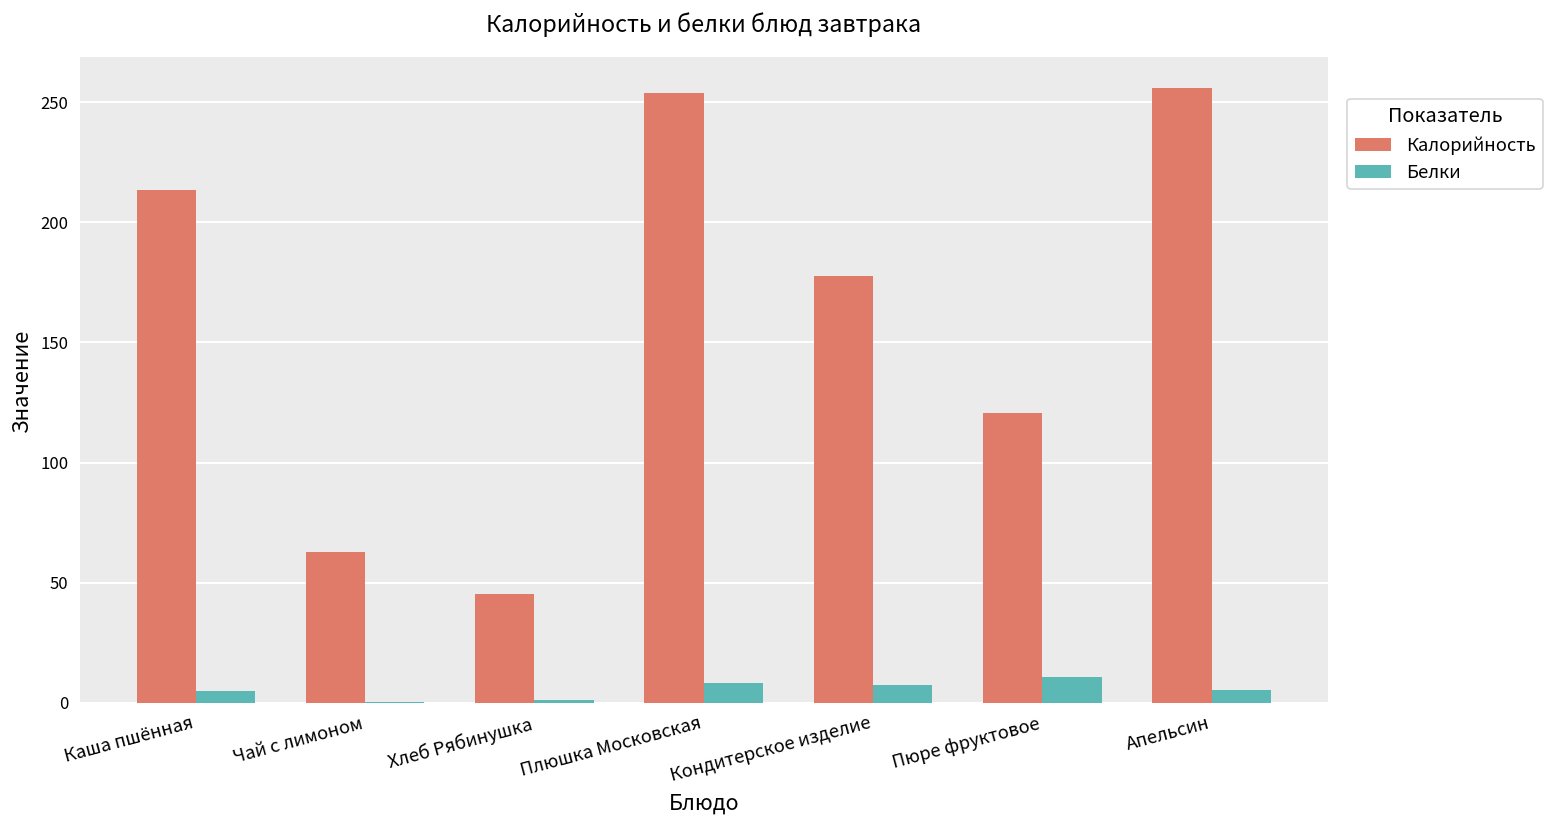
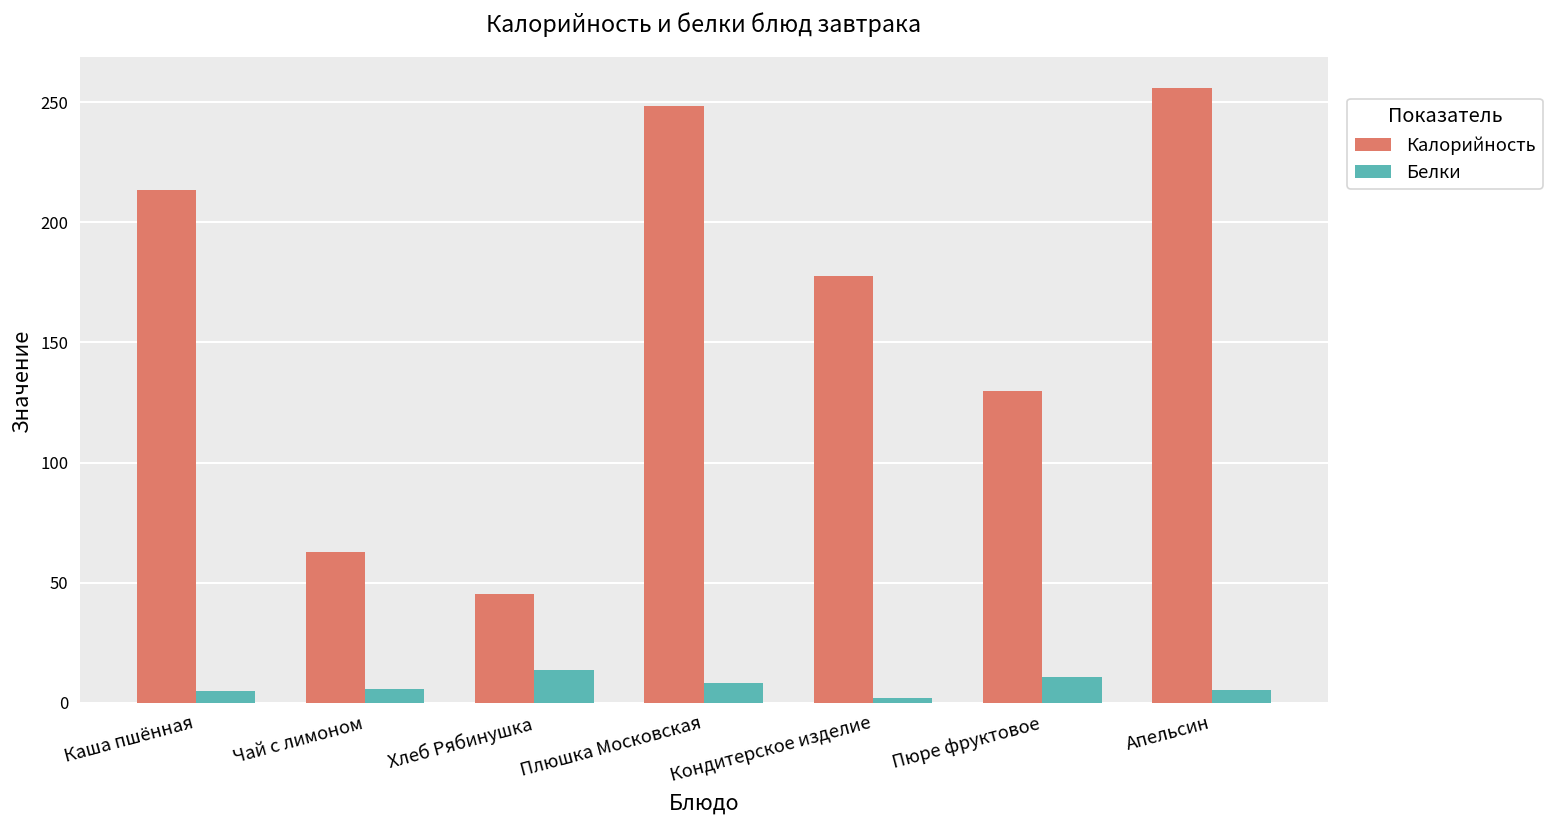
  {
    "Калорийность": {
      "Каша пшённая": 214,
      "Чай с лимоном": 63,
      "Хлеб Рябинушка": 45,
-     "Плюшка Московская": 254,
+     "Плюшка Московская": 248,
      "Кондитерское изделие": 178,
-     "Пюре фруктовое": 121,
+     "Пюре фруктовое": 130,
      "Апельсин": 256
    },
    "Белки": {
      "Каша пшённая": 5,
-     "Чай с лимоном": 0,
-     "Хлеб Рябинушка": 1,
+     "Чай с лимоном": 6,
+     "Хлеб Рябинушка": 14,
      "Плюшка Московская": 8,
-     "Кондитерское изделие": 7,
+     "Кондитерское изделие": 2,
      "Пюре фруктовое": 11,
      "Апельсин": 5
    }
  }
